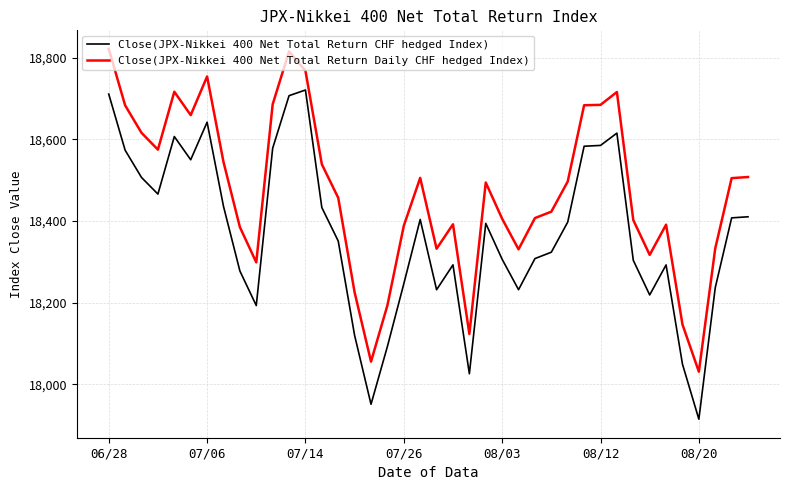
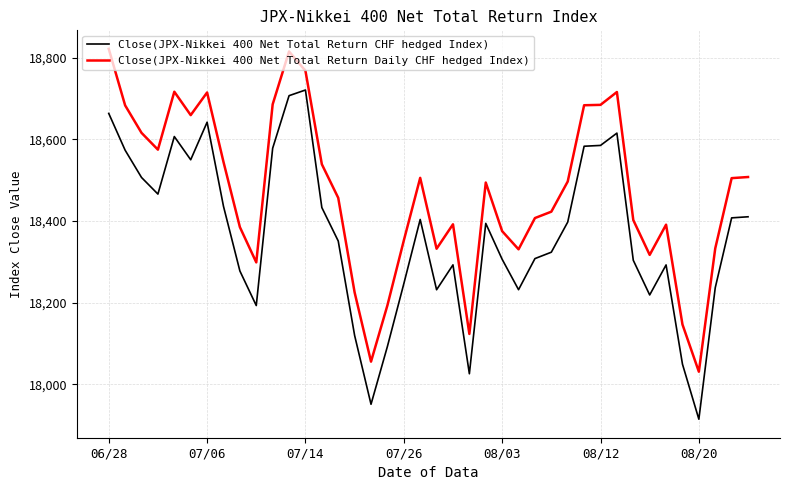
  {
    "Close(JPX-Nikkei 400 Net Total Return CHF hedged Index)": {
-     "06/28": "18,710",
+     "06/28": "18,660",
      "07/06": "18,640",
      "07/14": "18,720",
      "07/26": "18,250",
      "08/03": "18,310",
      "08/12": "18,590",
      "08/20": "17,910"
    },
    "Close(JPX-Nikkei 400 Net Total Return Daily CHF hedged Index)": {
-     "07/06": "18,750",
+     "07/06": "18,710",
      "07/14": "18,770",
-     "07/26": "18,390",
-     "08/03": "18,410",
+     "07/26": "18,350",
+     "08/03": "18,380",
      "08/12": "18,680",
      "08/20": "18,030"
    }
  }
